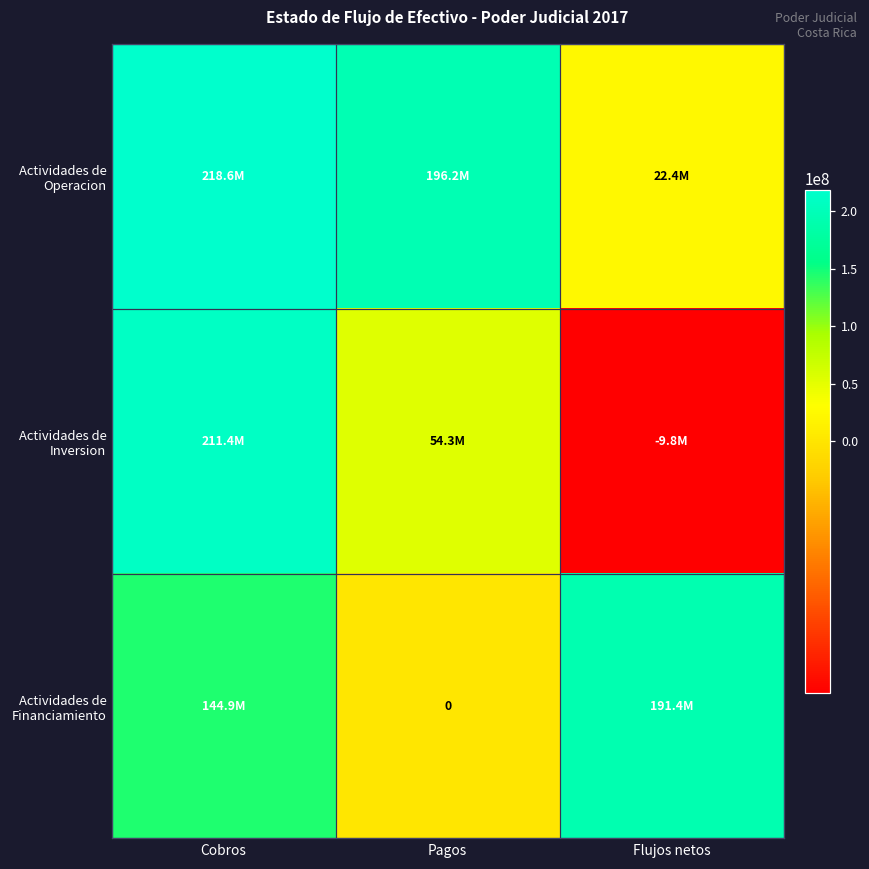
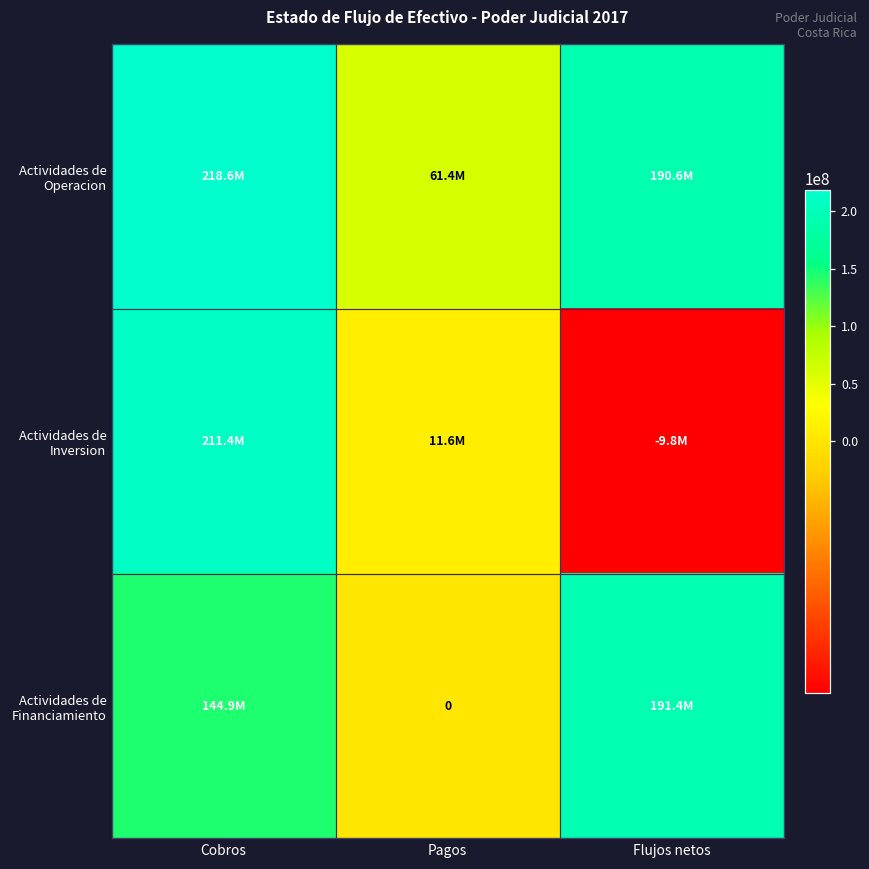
  {
    "Actividades de Operacion": {
      "Cobros": "218.6M",
-     "Pagos": "196.2M",
-     "Flujos netos": "22.4M"
+     "Pagos": "61.4M",
+     "Flujos netos": "190.6M"
    },
    "Actividades de Inversion": {
      "Cobros": "211.4M",
-     "Pagos": "54.3M",
+     "Pagos": "11.6M",
      "Flujos netos": "-9.8M"
    },
    "Actividades de Financiamiento": {
      "Cobros": "144.9M",
      "Pagos": "0",
      "Flujos netos": "191.4M"
    }
  }
